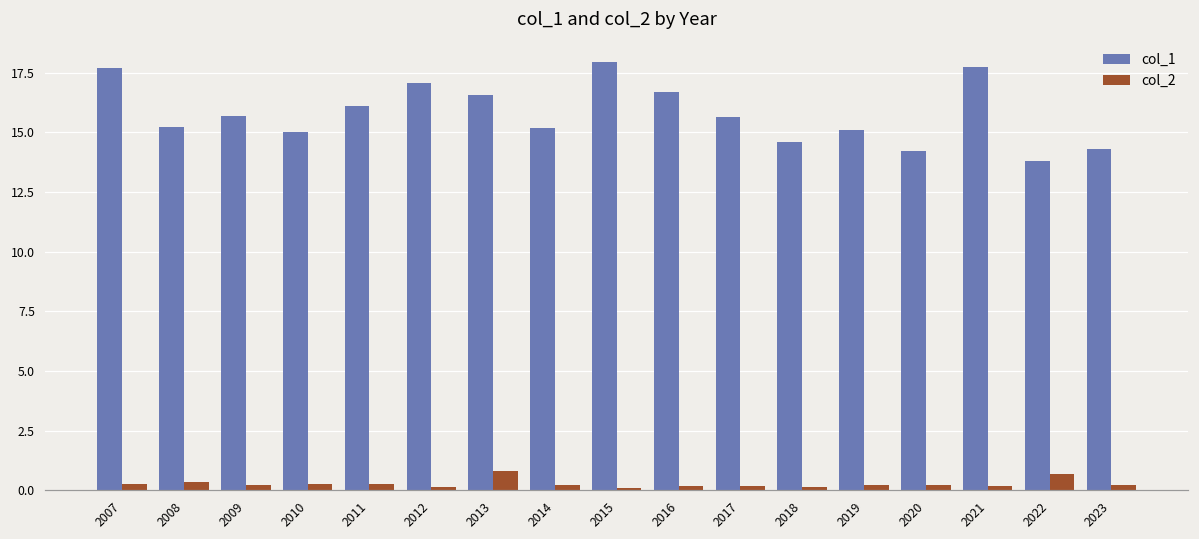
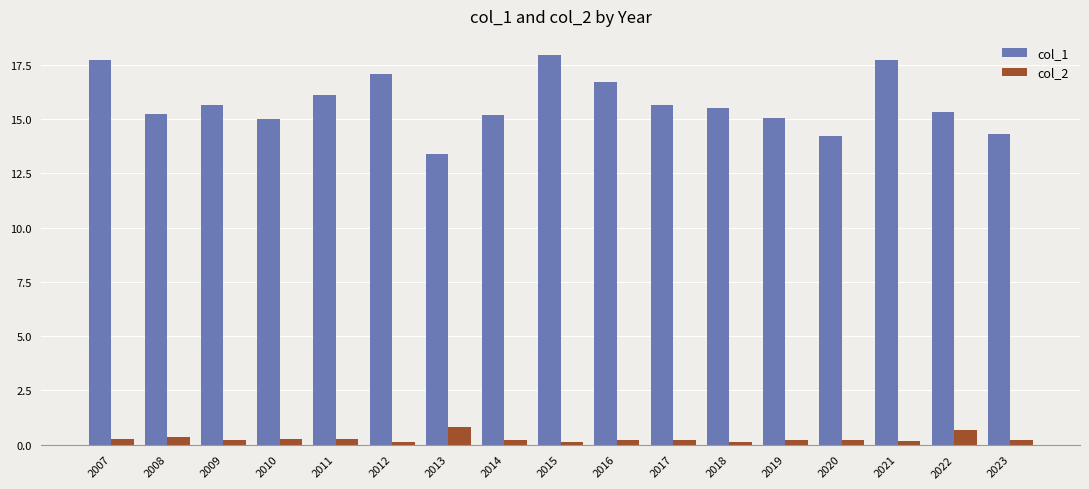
  {
    "col_1": {
      "2007": 17.7,
      "2008": 15.2,
      "2009": 15.7,
      "2010": 15.0,
      "2011": 16.1,
      "2012": 17.1,
-     "2013": 16.6,
+     "2013": 13.4,
      "2014": 15.2,
      "2015": 17.9,
      "2016": 16.7,
      "2017": 15.7,
-     "2018": 14.6,
+     "2018": 15.5,
      "2019": 15.1,
      "2020": 14.2,
      "2021": 17.7,
-     "2022": 13.8,
+     "2022": 15.3,
      "2023": 14.3
    },
    "col_2": {
      "2007": 0.3,
      "2008": 0.3,
      "2009": 0.2,
      "2010": 0.2,
      "2011": 0.2,
      "2012": 0.1,
      "2013": 0.8,
      "2014": 0.2,
      "2016": 0.2,
      "2017": 0.2,
      "2018": 0.1,
      "2019": 0.2,
      "2020": 0.2,
      "2021": 0.2,
      "2022": 0.7,
      "2023": 0.2
    }
  }
